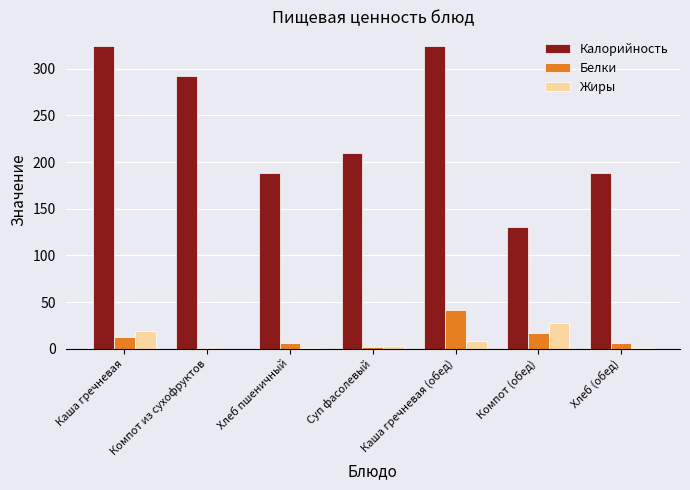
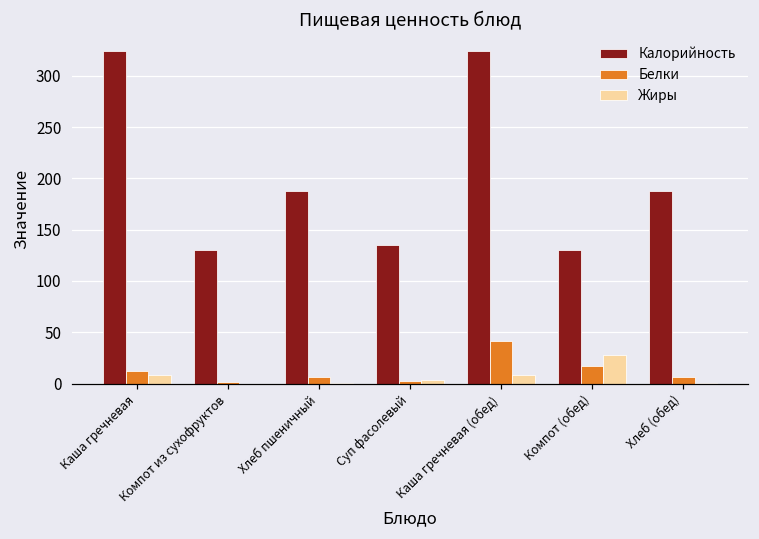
  {
    "Калорийность": {
      "Каша гречневая": 320,
-     "Компот из сухофруктов": 290,
+     "Компот из сухофруктов": 130,
      "Хлеб пшеничный": 190,
-     "Суп фасолевый": 210,
+     "Суп фасолевый": 140,
      "Каша гречневая (обед)": 320,
      "Компот (обед)": 130,
      "Хлеб (обед)": 190
    },
    "Белки": {
      "Каша гречневая": 10,
      "Хлеб пшеничный": 10,
      "Каша гречневая (обед)": 40,
      "Компот (обед)": 20,
      "Хлеб (обед)": 10
    },
    "Жиры": {
-     "Каша гречневая": 20,
+     "Каша гречневая": 10,
      "Компот из сухофруктов": 0,
      "Суп фасолевый": 0,
      "Каша гречневая (обед)": 10,
      "Компот (обед)": 30
    }
  }
